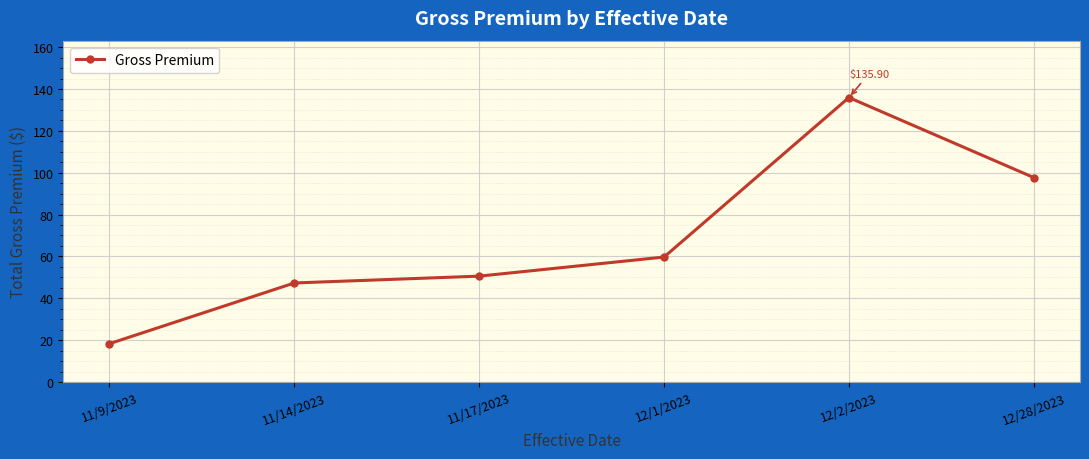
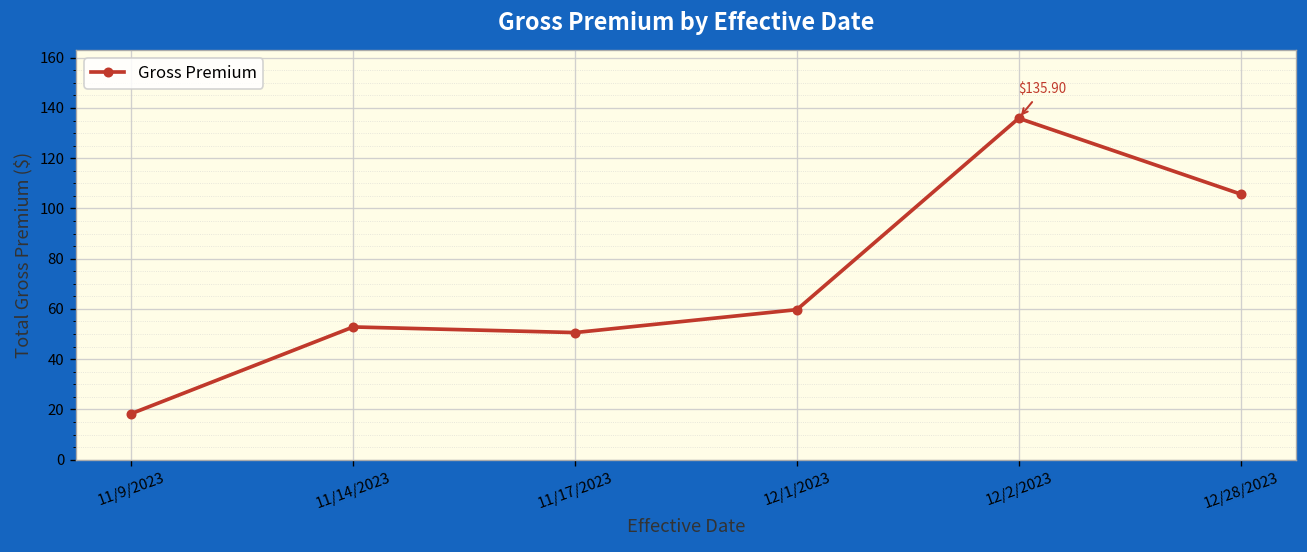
  {
    "11/9/2023": 18,
-   "11/14/2023": 47,
+   "11/14/2023": 53,
    "11/17/2023": 51,
    "12/1/2023": 60,
-   "12/28/2023": 98
+   "12/28/2023": 106
  }
